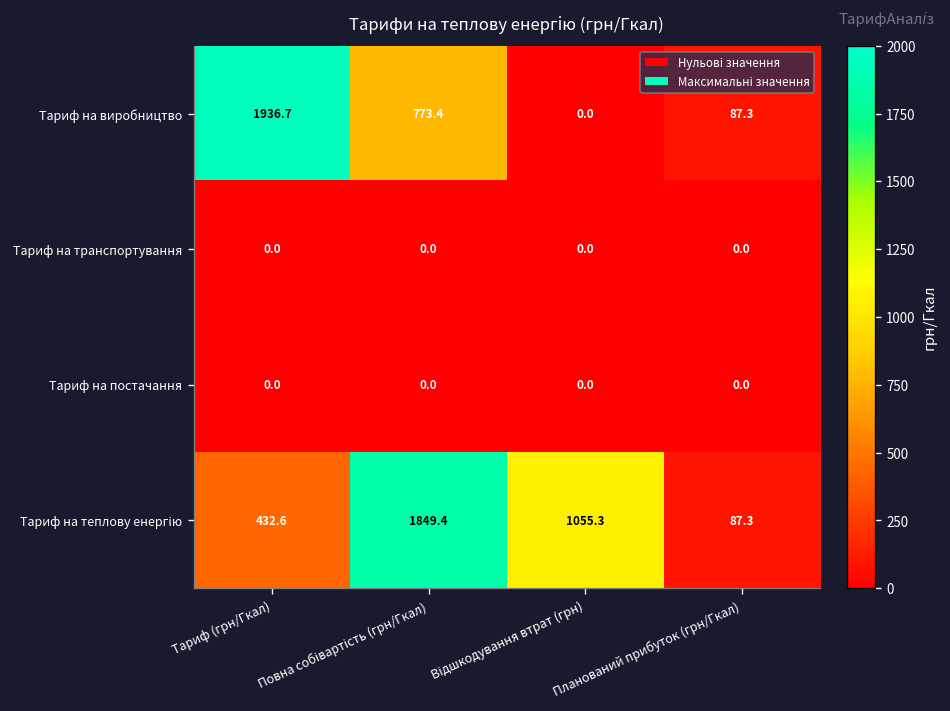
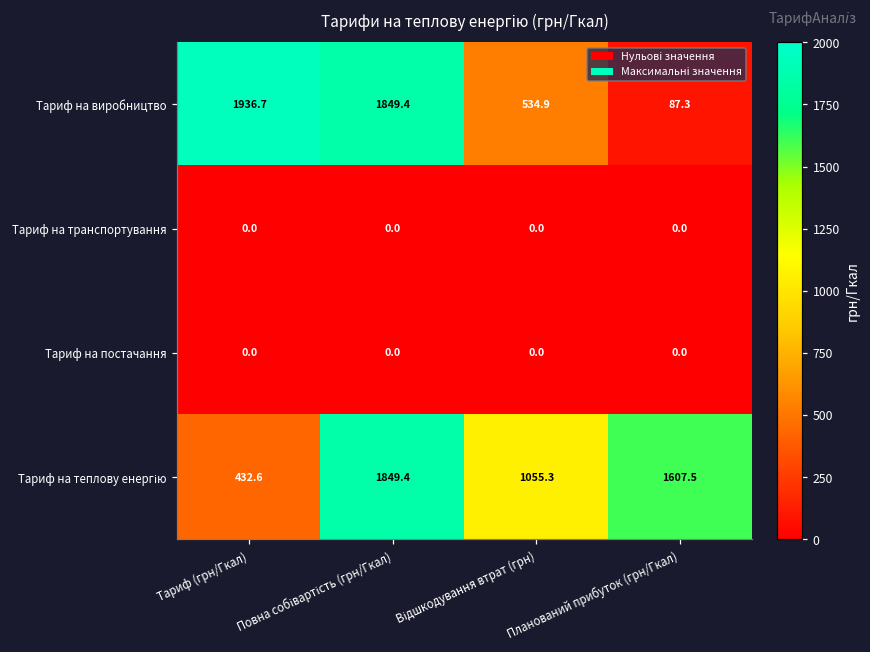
  {
    "Тариф на виробництво": {
      "Тариф (грн/Гкал)": 1936.7,
-     "Повна собівартість (грн/Гкал)": 773.4,
-     "Відшкодування втрат (грн)": 0.0,
+     "Повна собівартість (грн/Гкал)": 1849.4,
+     "Відшкодування втрат (грн)": 534.9,
      "Планований прибуток (грн/Гкал)": 87.3
    },
    "Тариф на транспортування": {
      "Тариф (грн/Гкал)": 0.0,
      "Повна собівартість (грн/Гкал)": 0.0,
      "Відшкодування втрат (грн)": 0.0,
      "Планований прибуток (грн/Гкал)": 0.0
    },
    "Тариф на постачання": {
      "Тариф (грн/Гкал)": 0.0,
      "Повна собівартість (грн/Гкал)": 0.0,
      "Відшкодування втрат (грн)": 0.0,
      "Планований прибуток (грн/Гкал)": 0.0
    },
    "Тариф на теплову енергію": {
      "Тариф (грн/Гкал)": 432.6,
      "Повна собівартість (грн/Гкал)": 1849.4,
      "Відшкодування втрат (грн)": 1055.3,
-     "Планований прибуток (грн/Гкал)": 87.3
+     "Планований прибуток (грн/Гкал)": 1607.5
    }
  }
